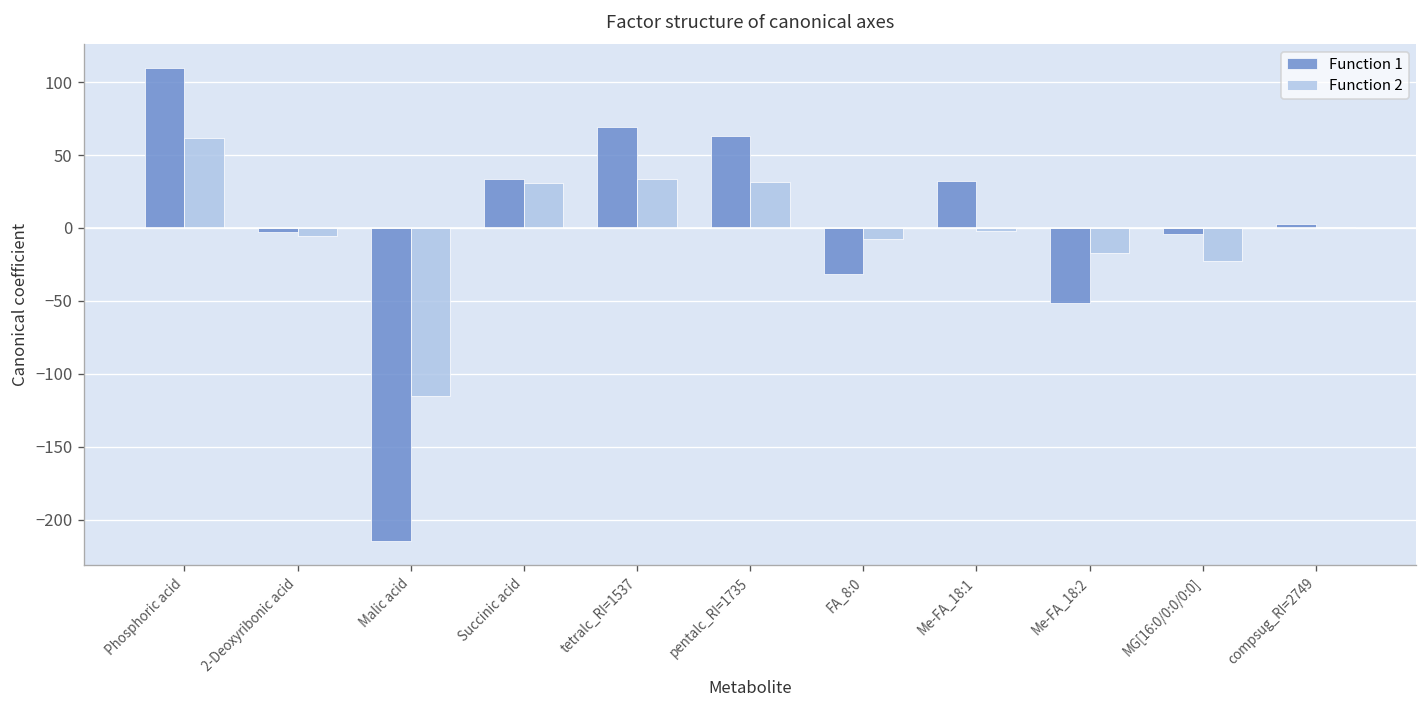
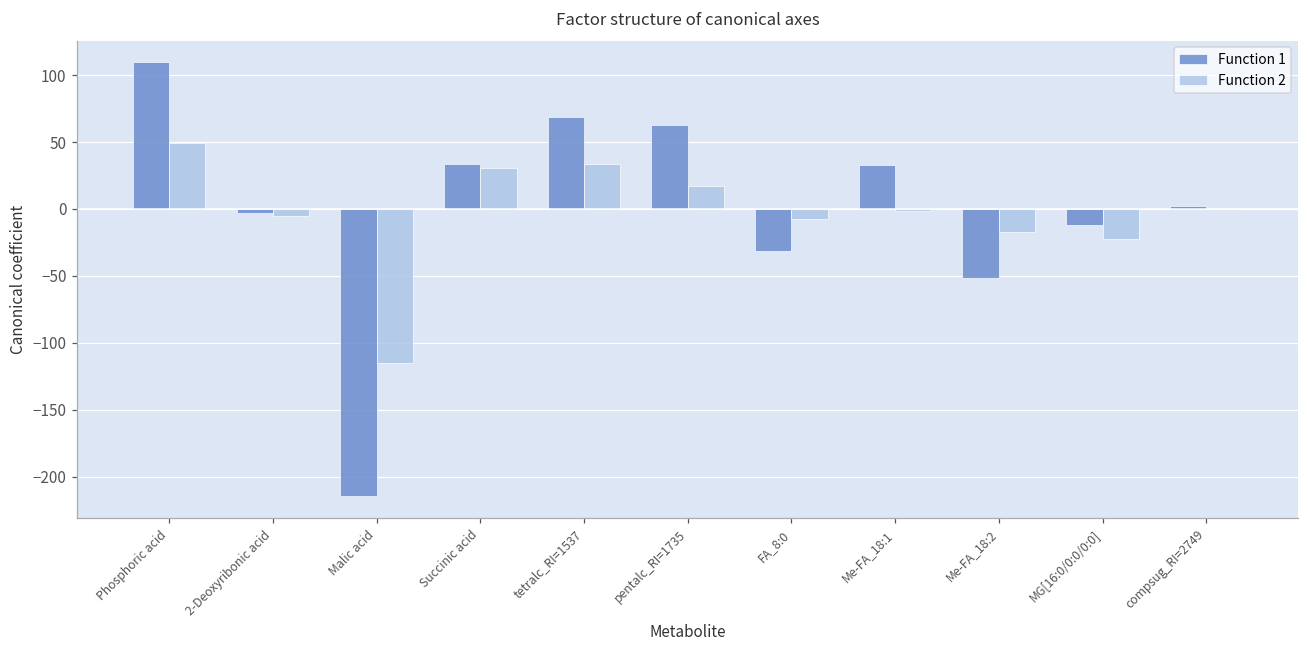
  {
    "Function 1": {
      "Phosphoric acid": 110,
      "2-Deoxyribonic acid": -3,
      "Malic acid": -215,
      "Succinic acid": 33,
      "tetralc_RI=1537": 69,
      "pentalc_RI=1735": 63,
      "FA_8:0": -32,
      "Me-FA_18:1": 33,
      "Me-FA_18:2": -51,
-     "MG[16:0/0:0/0:0]": -4,
+     "MG[16:0/0:0/0:0]": -12,
      "compsug_RI=2749": 2
    },
    "Function 2": {
-     "Phosphoric acid": 62,
+     "Phosphoric acid": 49,
      "2-Deoxyribonic acid": -5,
      "Malic acid": -115,
      "Succinic acid": 31,
      "tetralc_RI=1537": 33,
-     "pentalc_RI=1735": 32,
+     "pentalc_RI=1735": 18,
      "FA_8:0": -8,
      "Me-FA_18:2": -17,
      "MG[16:0/0:0/0:0]": -22
    }
  }
